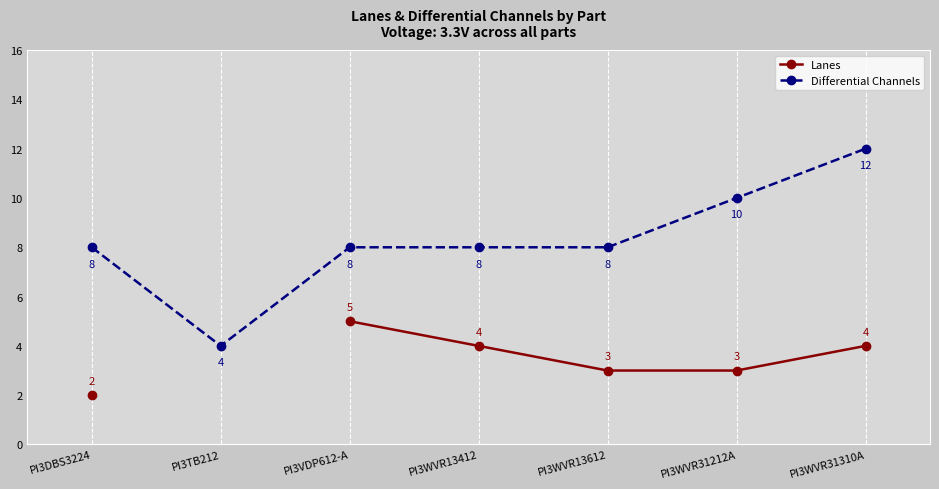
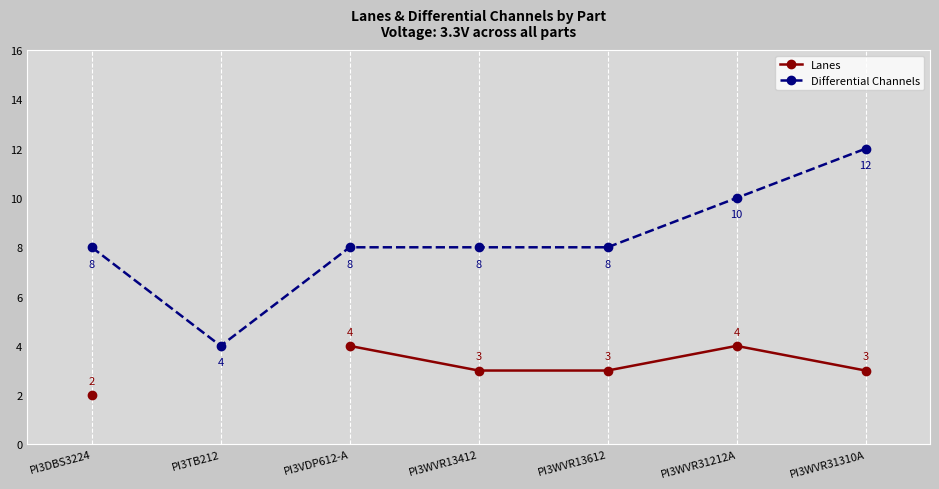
  {
    "Lanes": {
      "PI3DBS3224": 2,
-     "PI3VDP612-A": 5,
-     "PI3WVR13412": 4,
+     "PI3VDP612-A": 4,
+     "PI3WVR13412": 3,
      "PI3WVR13612": 3,
-     "PI3WVR31212A": 3,
-     "PI3WVR31310A": 4
+     "PI3WVR31212A": 4,
+     "PI3WVR31310A": 3
    },
    "Differential Channels": {
      "PI3DBS3224": 8,
      "PI3TB212": 4,
      "PI3VDP612-A": 8,
      "PI3WVR13412": 8,
      "PI3WVR13612": 8,
      "PI3WVR31212A": 10,
      "PI3WVR31310A": 12
    }
  }
